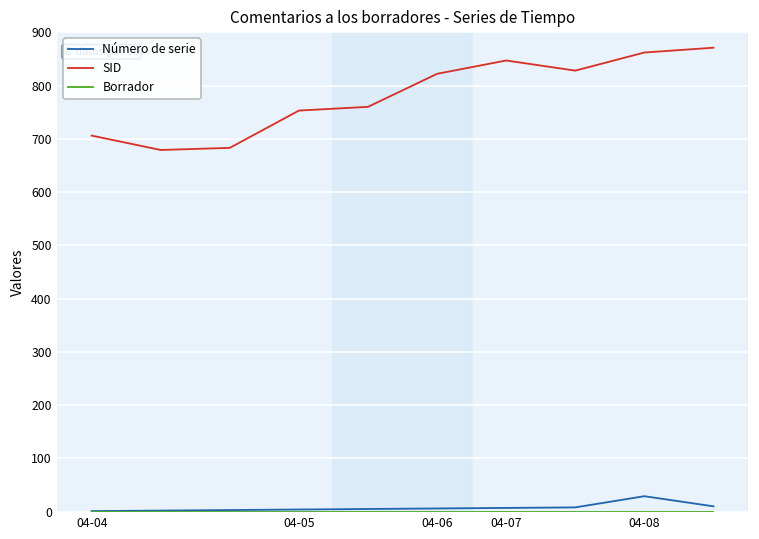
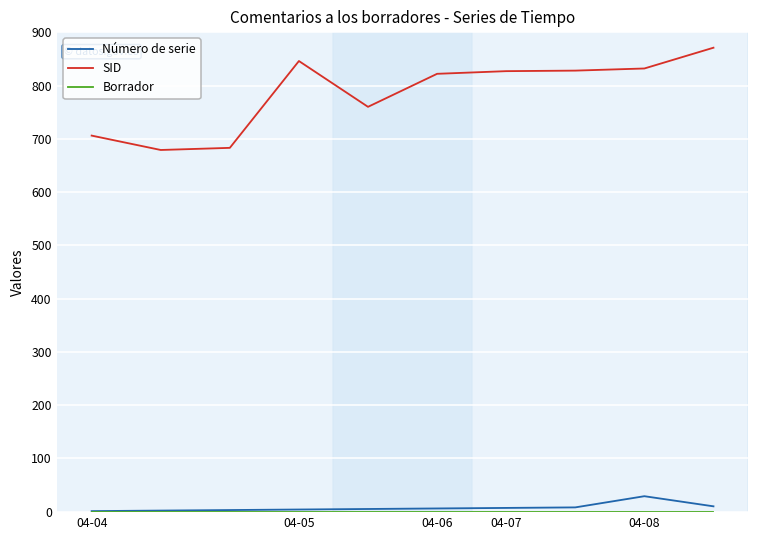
  {
    "Número de serie": {
      "04-06": 10,
      "04-07": 10,
      "04-08": 30
    },
    "SID": {
      "04-04": 710,
-     "04-05": 750,
+     "04-05": 850,
      "04-06": 820,
-     "04-07": 850,
-     "04-08": 860
+     "04-07": 830,
+     "04-08": 830
    },
    "Borrador": {
      "04-06": 0,
      "04-07": 0,
      "04-08": 0
    }
  }
